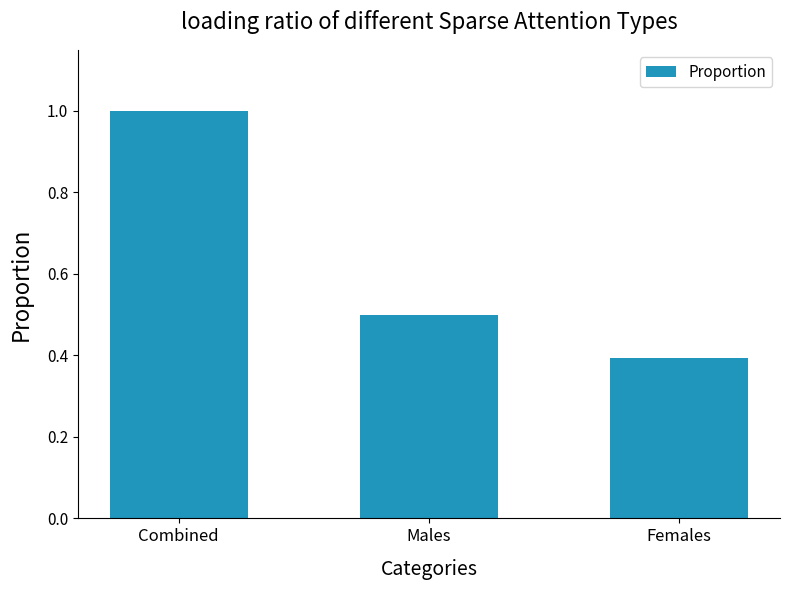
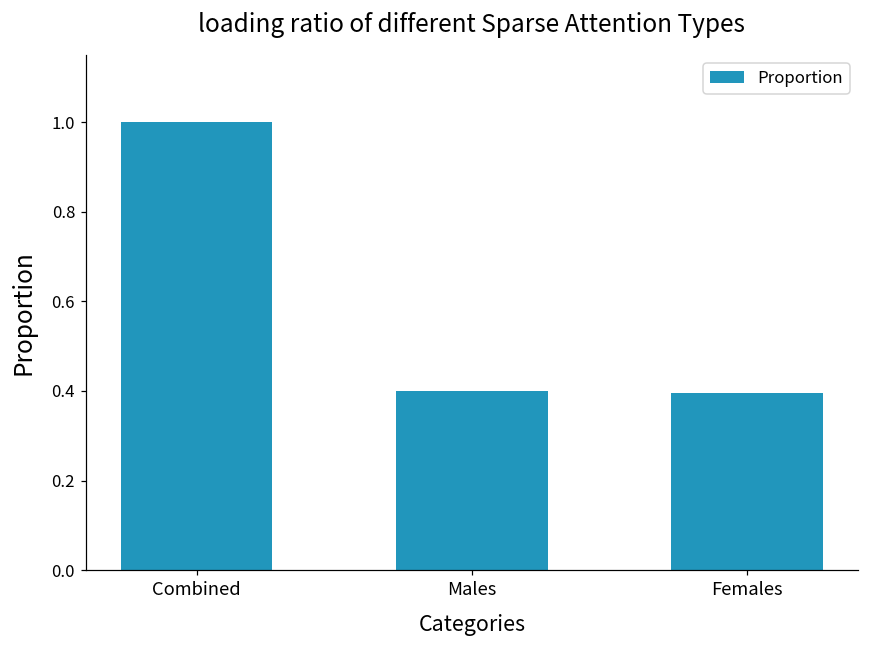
  {
    "Combined": 1.0,
-   "Males": 0.5,
+   "Males": 0.4,
    "Females": 0.4
  }
